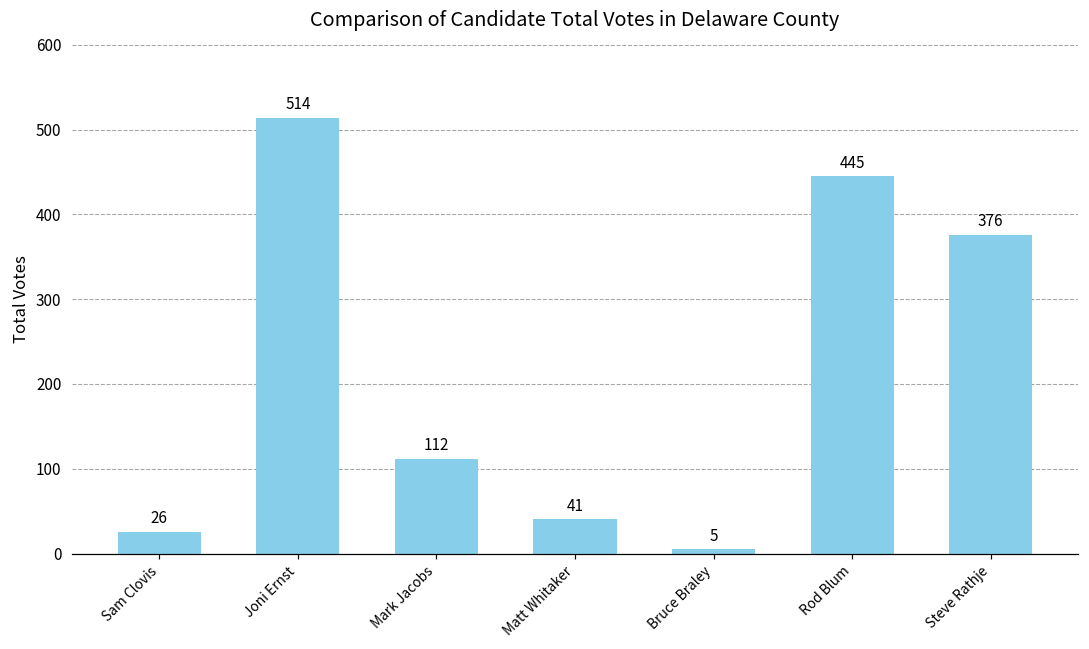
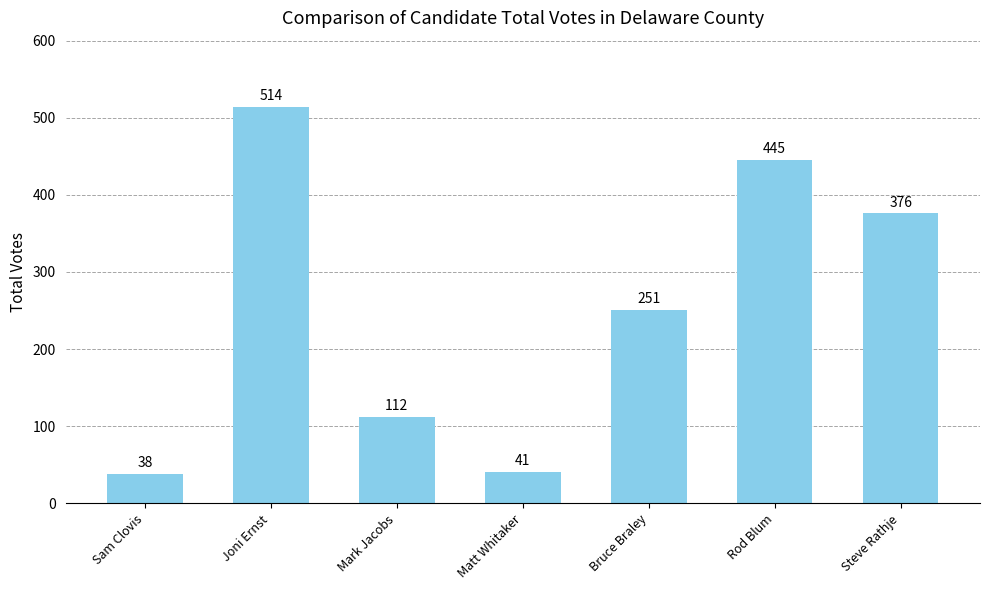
  {
-   "Sam Clovis": 26,
+   "Sam Clovis": 38,
    "Joni Ernst": 514,
    "Mark Jacobs": 112,
    "Matt Whitaker": 41,
-   "Bruce Braley": 5,
+   "Bruce Braley": 251,
    "Rod Blum": 445,
    "Steve Rathje": 376
  }
